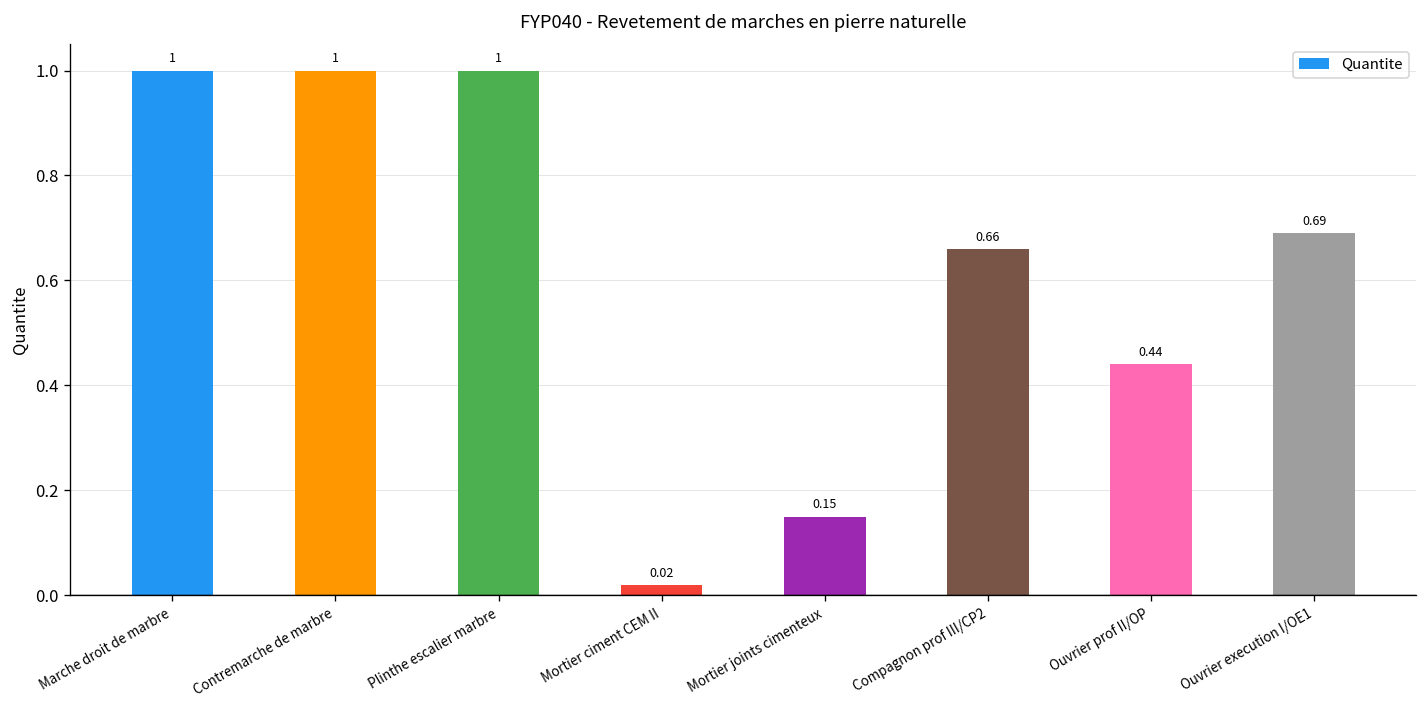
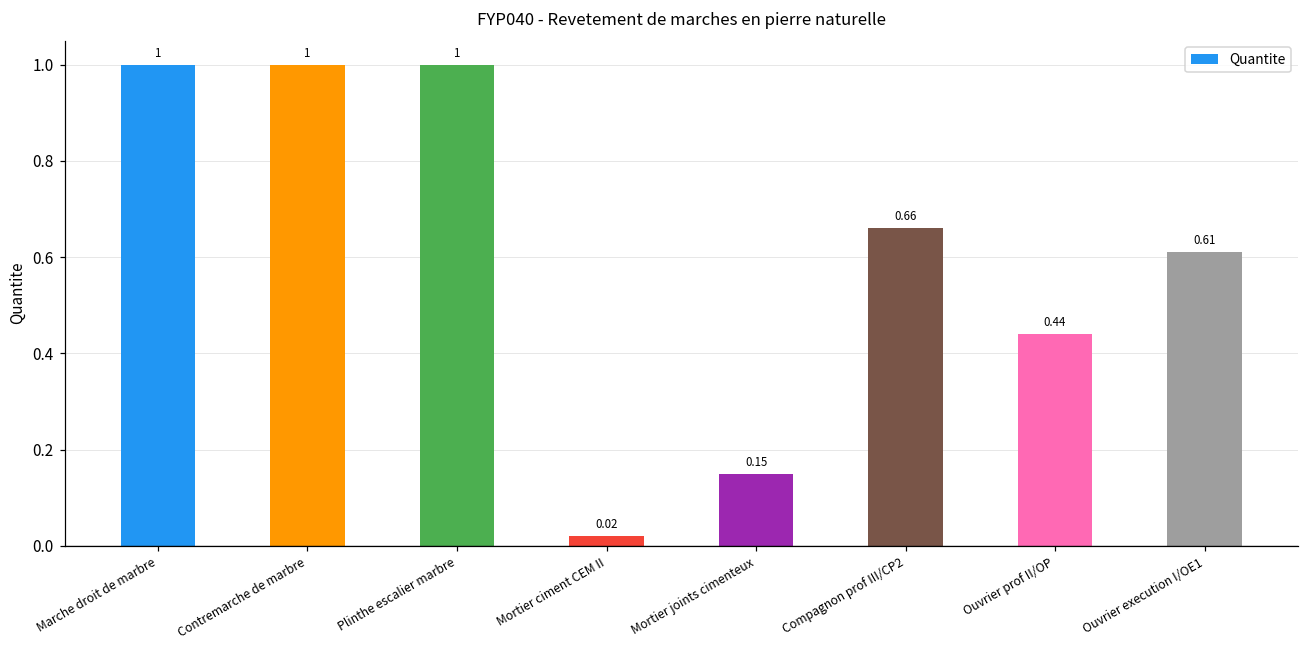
  {
    "Marche droit de marbre": 1,
    "Contremarche de marbre": 1,
    "Plinthe escalier marbre": 1,
    "Mortier ciment CEM II": 0.02,
    "Mortier joints cimenteux": 0.15,
    "Compagnon prof III/CP2": 0.66,
    "Ouvrier prof II/OP": 0.44,
-   "Ouvrier execution I/OE1": 0.69
+   "Ouvrier execution I/OE1": 0.61
  }
